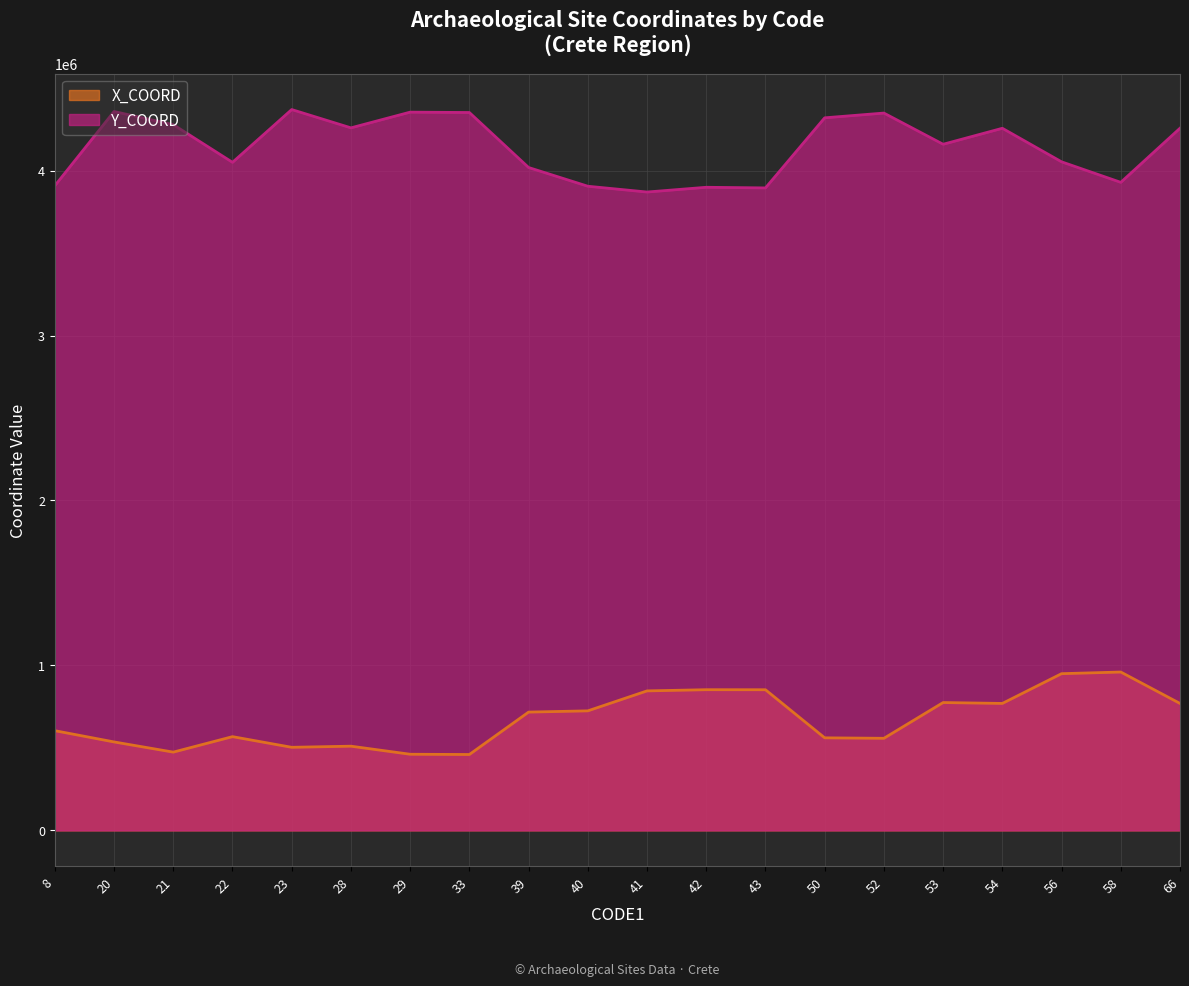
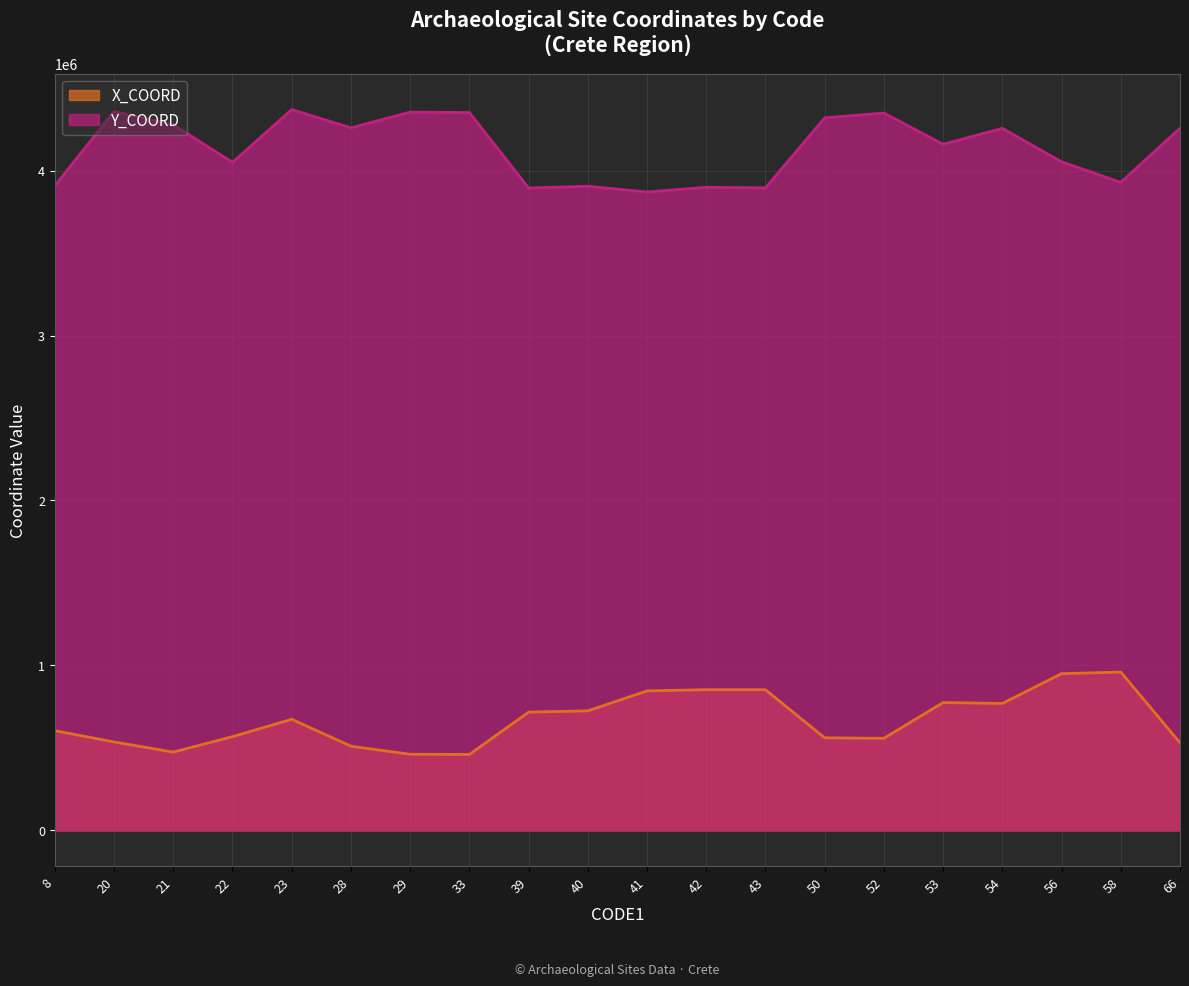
  {
    "X_COORD": {
      "8": 600000,
      "20": 540000,
      "21": 470000,
      "22": 570000,
-     "23": 500000,
+     "23": 670000,
      "28": 510000,
      "29": 460000,
      "33": 460000,
      "39": 720000,
      "40": 720000,
      "41": 850000,
      "42": 850000,
      "43": 850000,
      "50": 560000,
      "52": 560000,
      "53": 780000,
      "54": 770000,
      "56": 950000,
      "58": 960000,
-     "66": 770000
+     "66": 530000
    },
    "Y_COORD": {
      "8": 3910000,
      "22": 4050000,
      "23": 4370000,
      "28": 4260000,
      "29": 4350000,
      "33": 4350000,
-     "39": 4020000,
+     "39": 3890000,
      "40": 3910000,
      "41": 3870000,
      "42": 3900000,
      "43": 3890000,
      "50": 4320000,
      "52": 4350000,
      "53": 4160000,
      "54": 4260000,
      "56": 4050000,
      "58": 3930000,
      "66": 4260000
    }
  }
